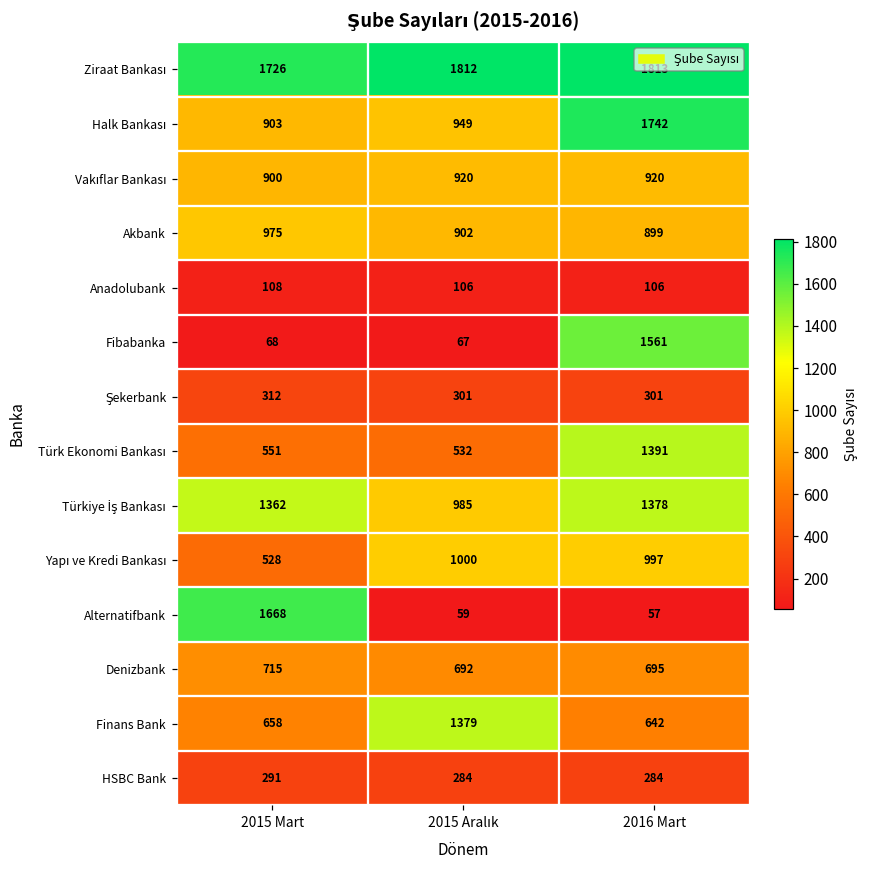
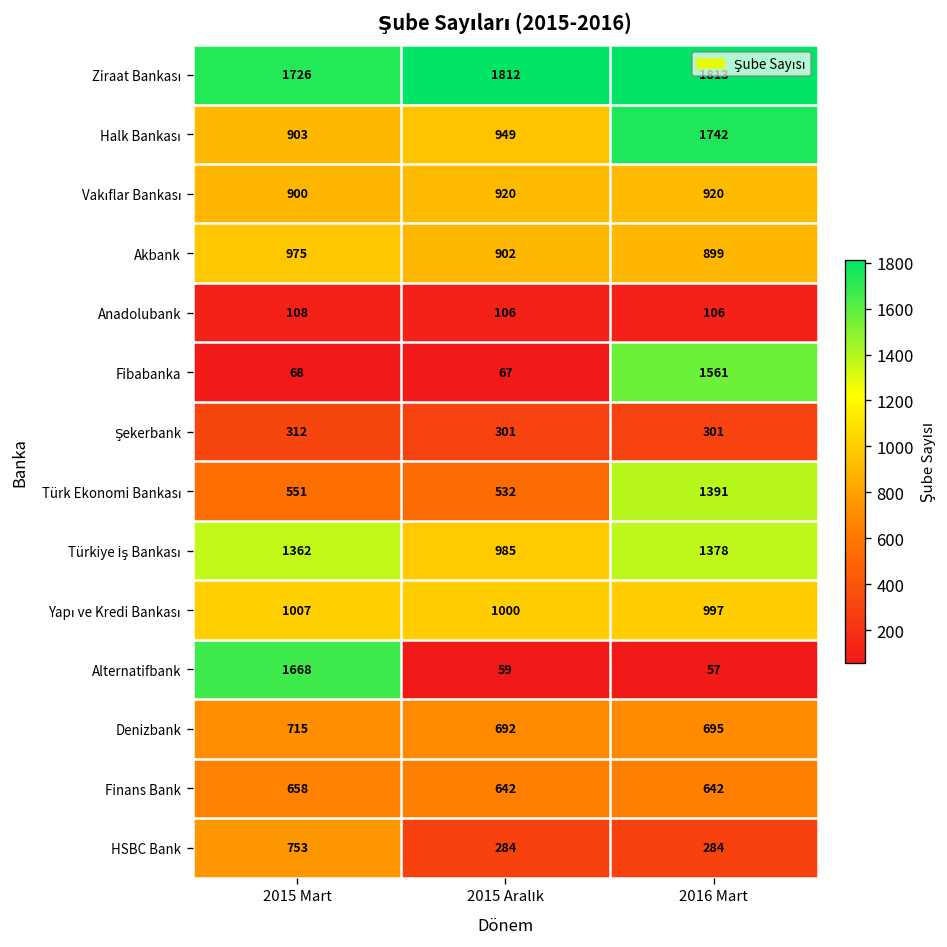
  {
    "Ziraat Bankası": {
      "2015 Mart": 1726,
      "2015 Aralık": 1812
    },
    "Halk Bankası": {
      "2015 Mart": 903,
      "2015 Aralık": 949,
      "2016 Mart": 1742
    },
    "Vakıflar Bankası": {
      "2015 Mart": 900,
      "2015 Aralık": 920,
      "2016 Mart": 920
    },
    "Akbank": {
      "2015 Mart": 975,
      "2015 Aralık": 902,
      "2016 Mart": 899
    },
    "Anadolubank": {
      "2015 Mart": 108,
      "2015 Aralık": 106,
      "2016 Mart": 106
    },
    "Fibabanka": {
      "2015 Mart": 68,
      "2015 Aralık": 67,
      "2016 Mart": 1561
    },
    "Şekerbank": {
      "2015 Mart": 312,
      "2015 Aralık": 301,
      "2016 Mart": 301
    },
    "Türk Ekonomi Bankası": {
      "2015 Mart": 551,
      "2015 Aralık": 532,
      "2016 Mart": 1391
    },
    "Türkiye İş Bankası": {
      "2015 Mart": 1362,
      "2015 Aralık": 985,
      "2016 Mart": 1378
    },
    "Yapı ve Kredi Bankası": {
-     "2015 Mart": 528,
+     "2015 Mart": 1007,
      "2015 Aralık": 1000,
      "2016 Mart": 997
    },
    "Alternatifbank": {
      "2015 Mart": 1668,
      "2015 Aralık": 59,
      "2016 Mart": 57
    },
    "Denizbank": {
      "2015 Mart": 715,
      "2015 Aralık": 692,
      "2016 Mart": 695
    },
    "Finans Bank": {
      "2015 Mart": 658,
-     "2015 Aralık": 1379,
+     "2015 Aralık": 642,
      "2016 Mart": 642
    },
    "HSBC Bank": {
-     "2015 Mart": 291,
+     "2015 Mart": 753,
      "2015 Aralık": 284,
      "2016 Mart": 284
    }
  }
